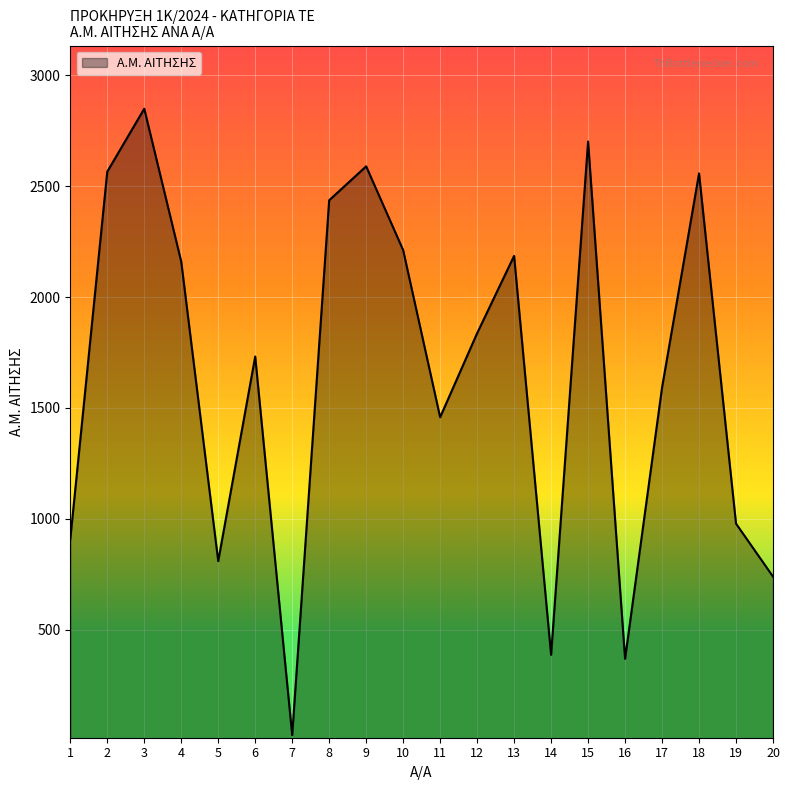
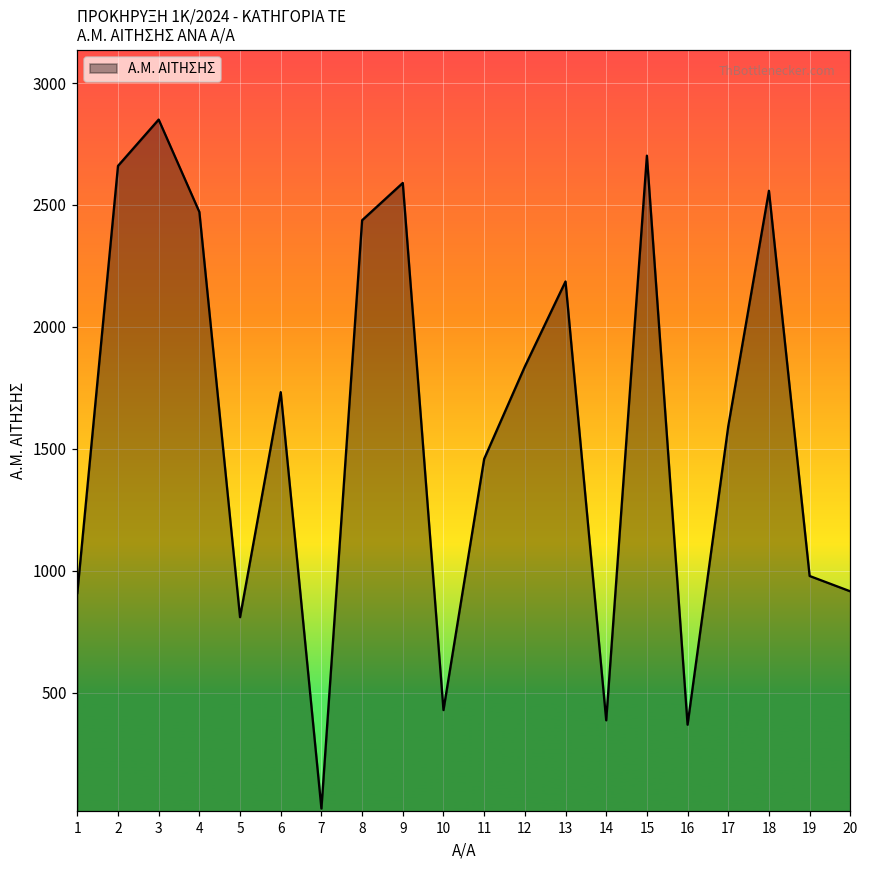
  {
    "1": 910,
-   "2": 2570,
+   "2": 2660,
    "3": 2850,
-   "4": 2160,
+   "4": 2470,
    "5": 810,
    "6": 1730,
    "7": 20,
    "8": 2440,
    "9": 2590,
-   "10": 2210,
+   "10": 430,
    "11": 1460,
    "12": 1840,
    "13": 2190,
    "14": 390,
    "15": 2700,
    "16": 370,
    "17": 1590,
    "18": 2560,
    "19": 980,
-   "20": 740
+   "20": 920
  }
